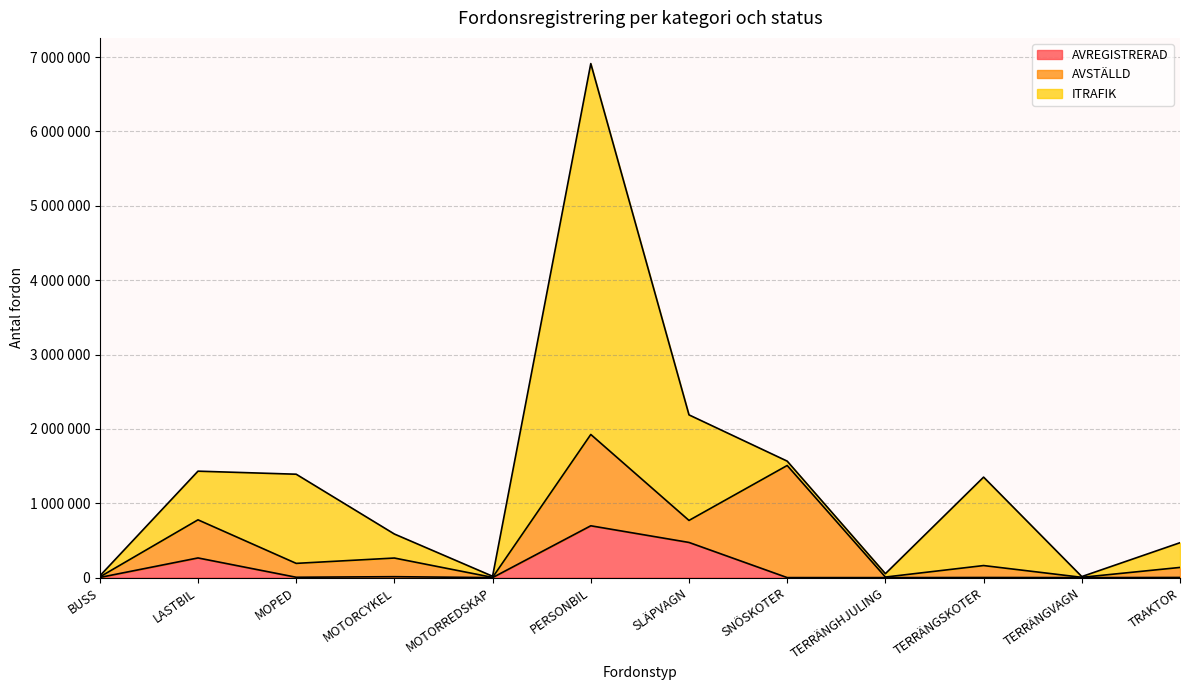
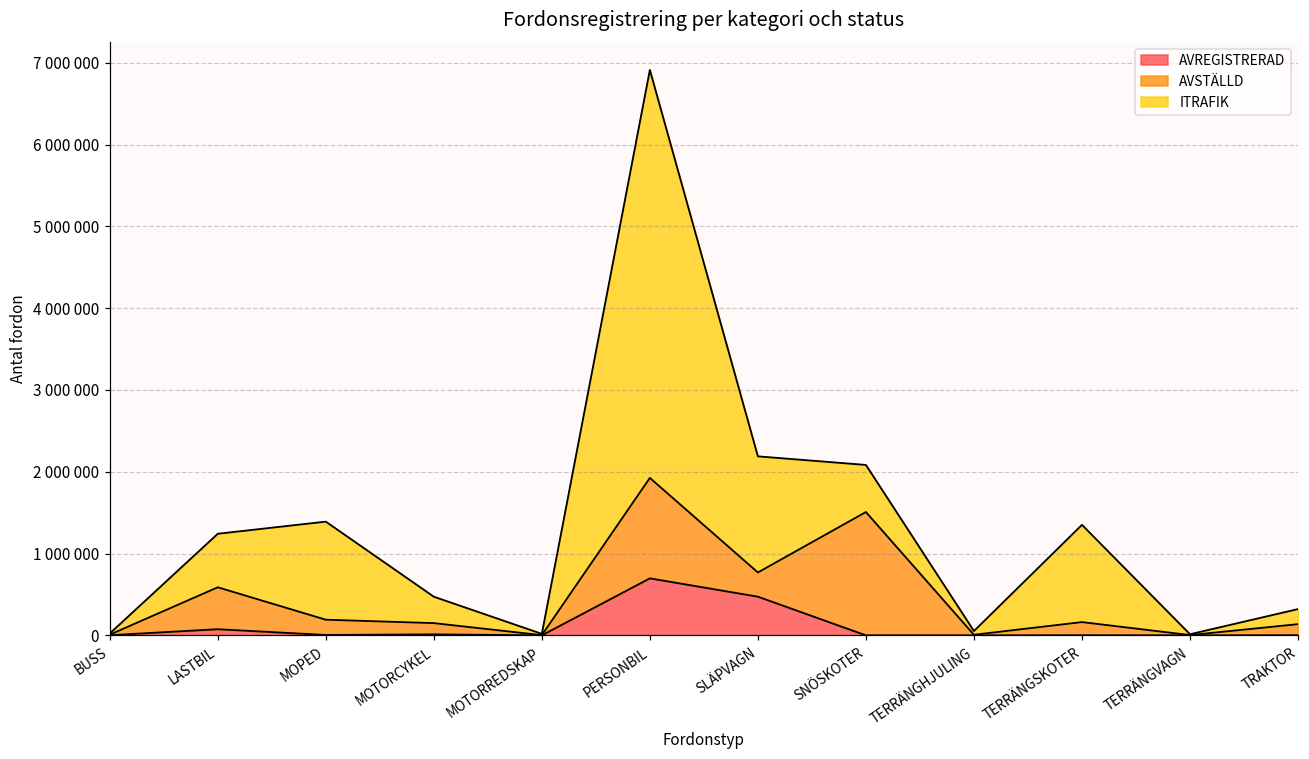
  {
    "AVREGISTRERAD": {
-     "LASTBIL": 300000,
+     "LASTBIL": 100000,
      "MOPED": 0,
      "MOTORCYKEL": 0,
      "PERSONBIL": 700000,
      "SLÄPVAGN": 500000,
      "SNÖSKOTER": 0,
      "TERRÄNGSKOTER": 0,
      "TRAKTOR": 0
    },
    "AVSTÄLLD": {
      "LASTBIL": 500000,
      "MOPED": 200000,
-     "MOTORCYKEL": 300000,
+     "MOTORCYKEL": 100000,
      "PERSONBIL": 1200000,
      "SLÄPVAGN": 300000,
      "SNÖSKOTER": 1500000,
      "TERRÄNGSKOTER": 200000,
      "TRAKTOR": 100000
    },
    "ITRAFIK": {
      "LASTBIL": 700000,
      "MOPED": 1200000,
      "MOTORCYKEL": 300000,
      "PERSONBIL": 5000000,
      "SLÄPVAGN": 1400000,
-     "SNÖSKOTER": 100000,
+     "SNÖSKOTER": 600000,
      "TERRÄNGHJULING": 0,
      "TERRÄNGSKOTER": 1200000,
-     "TRAKTOR": 300000
+     "TRAKTOR": 200000
    }
  }
